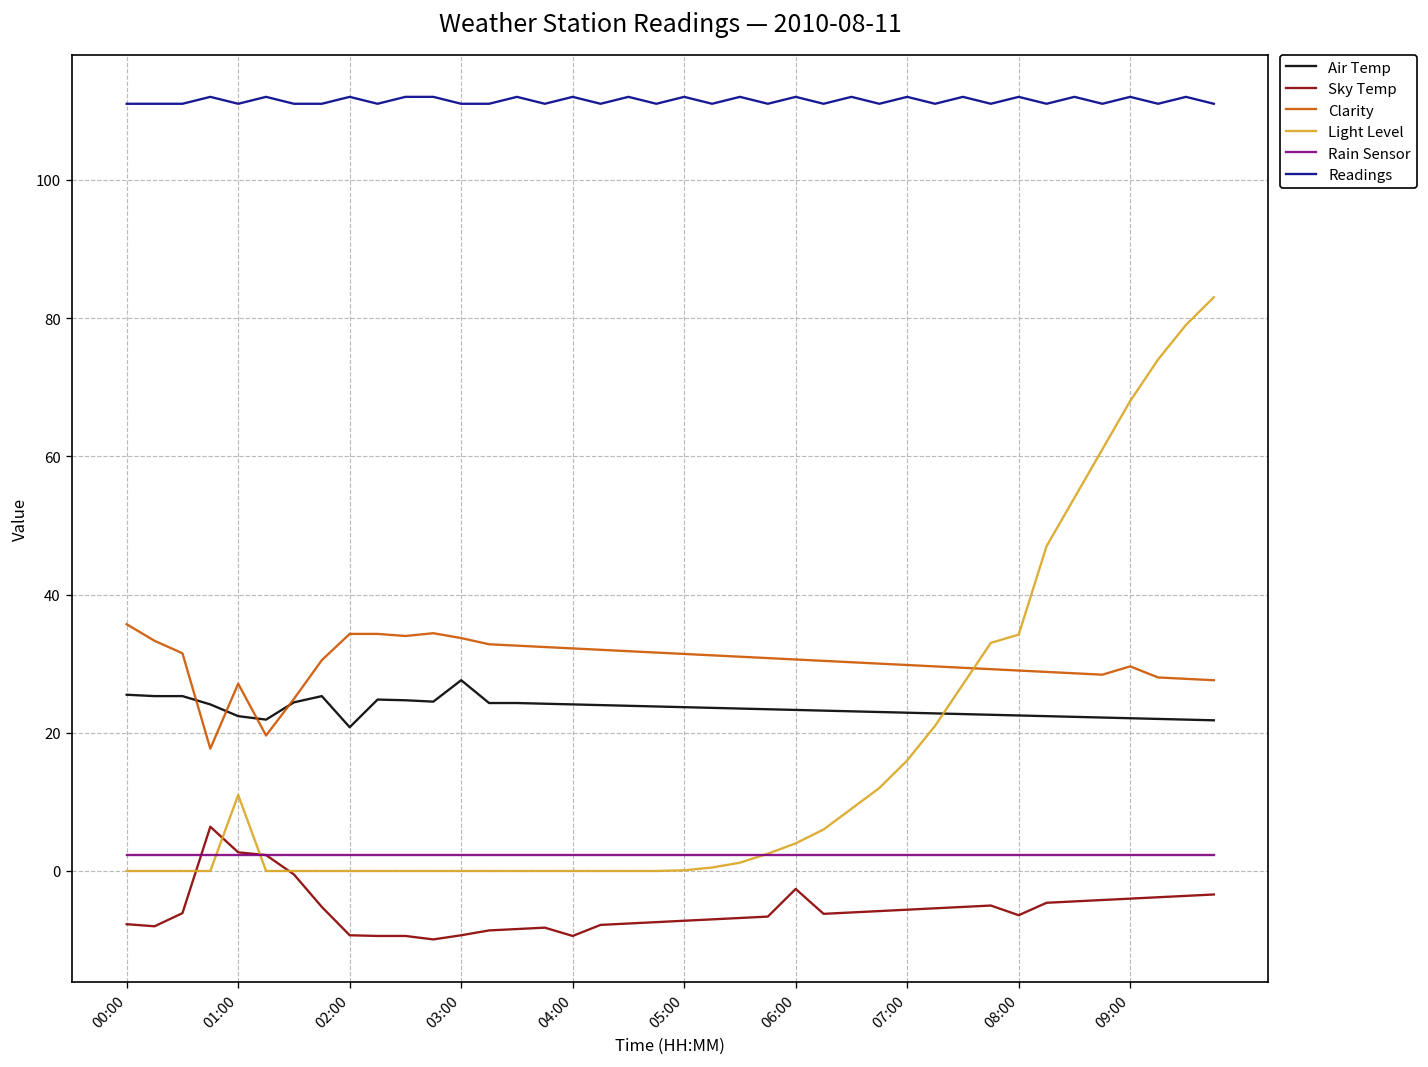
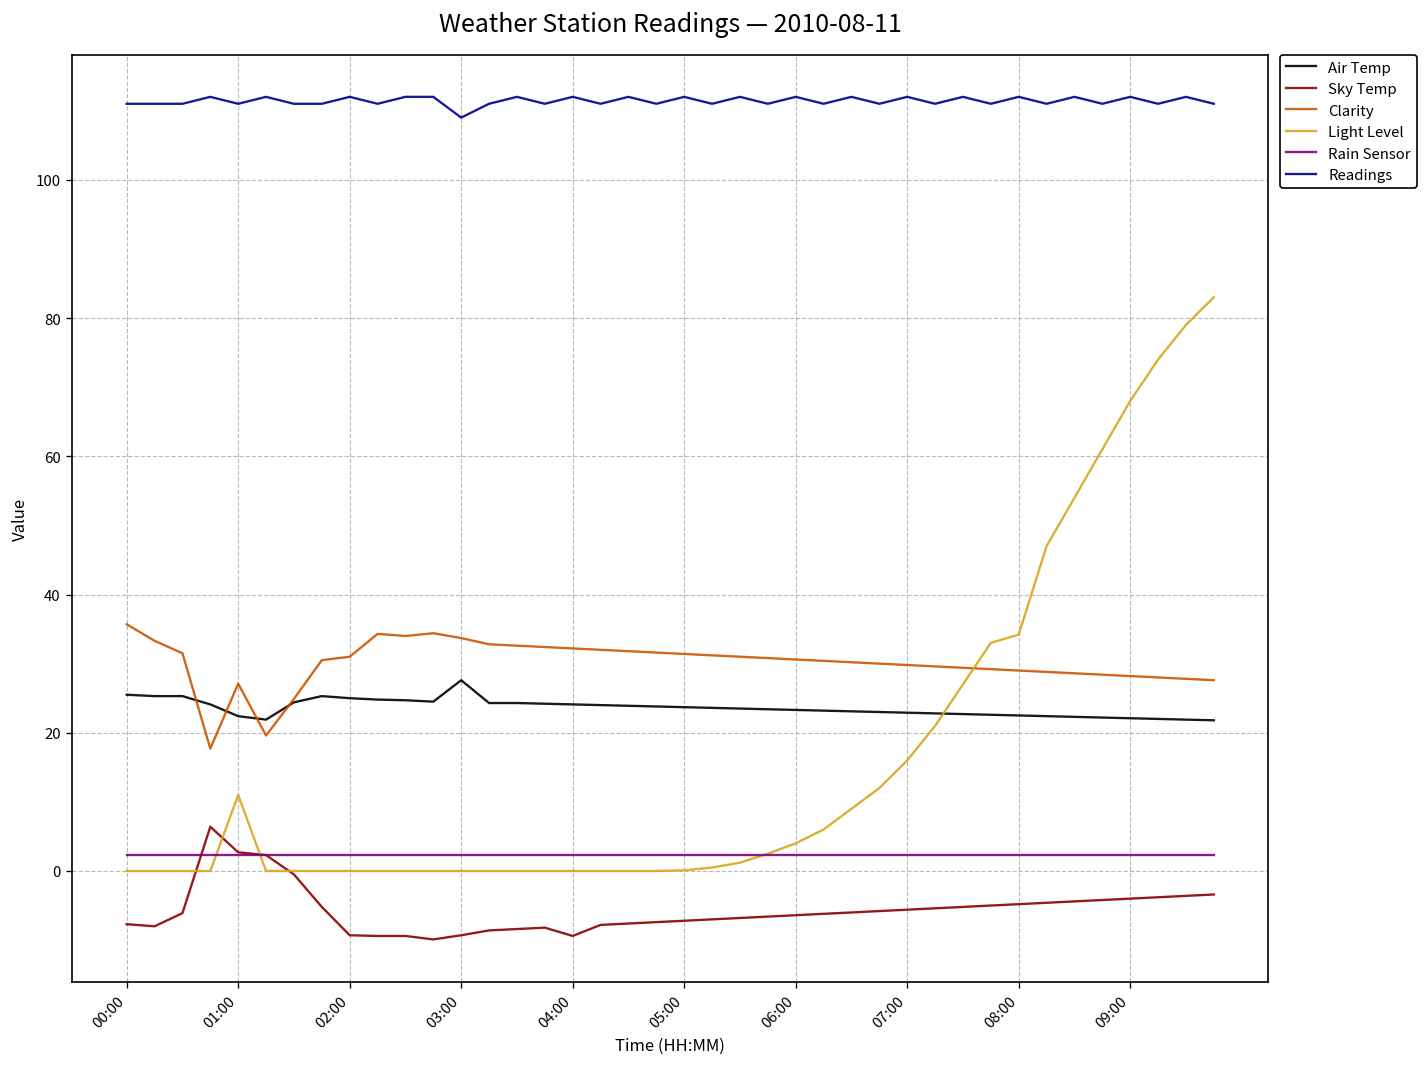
  {
    "Air Temp": {
      "00:00": 26,
      "01:00": 22,
-     "02:00": 21,
+     "02:00": 25,
      "03:00": 28,
      "04:00": 24,
      "05:00": 24,
      "06:00": 23,
      "07:00": 23,
      "08:00": 23,
      "09:00": 22
    },
    "Sky Temp": {
      "00:00": -8,
      "02:00": -9,
      "03:00": -9,
      "04:00": -9,
      "05:00": -7,
-     "06:00": -3,
+     "06:00": -6,
      "07:00": -6,
-     "08:00": -6,
+     "08:00": -5,
      "09:00": -4
    },
    "Clarity": {
      "00:00": 36,
      "01:00": 27,
-     "02:00": 34,
+     "02:00": 31,
      "03:00": 34,
      "04:00": 32,
      "05:00": 31,
      "06:00": 31,
      "07:00": 30,
      "08:00": 29,
-     "09:00": 30
+     "09:00": 28
    },
    "Light Level": {
      "00:00": 0,
      "01:00": 11,
      "02:00": 0,
      "03:00": 0,
      "04:00": 0,
      "05:00": 0,
      "06:00": 4,
      "07:00": 16,
      "08:00": 34,
      "09:00": 68
    },
    "Rain Sensor": {
      "00:00": 2,
      "02:00": 2,
      "03:00": 2,
      "04:00": 2,
      "05:00": 2,
      "06:00": 2,
      "07:00": 2,
      "08:00": 2,
      "09:00": 2
    },
    "Readings": {
      "00:00": 111,
      "01:00": 111,
      "02:00": 112,
-     "03:00": 111,
+     "03:00": 109,
      "04:00": 112,
      "05:00": 112,
      "06:00": 112,
      "07:00": 112,
      "08:00": 112,
      "09:00": 112
    }
  }
